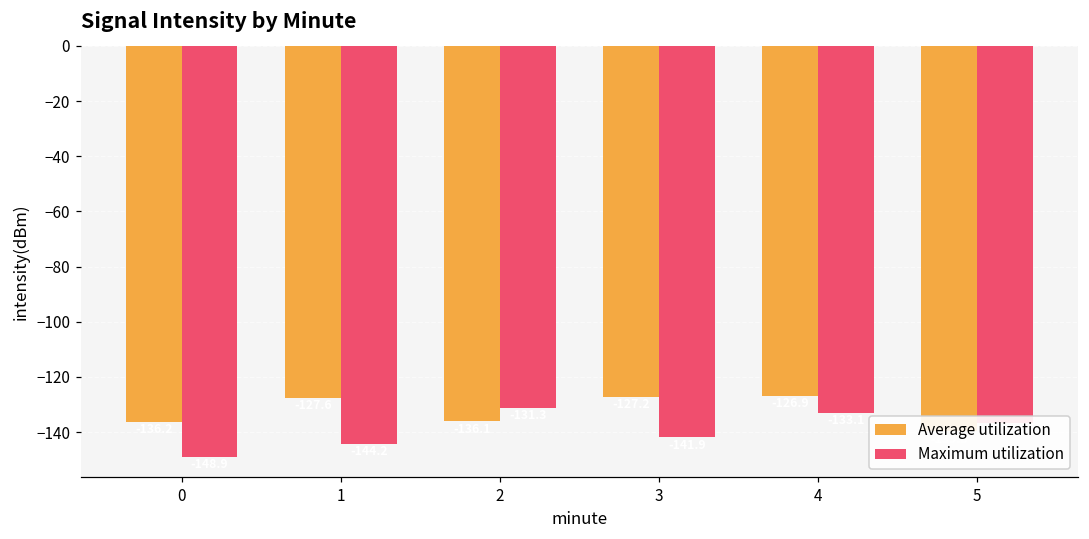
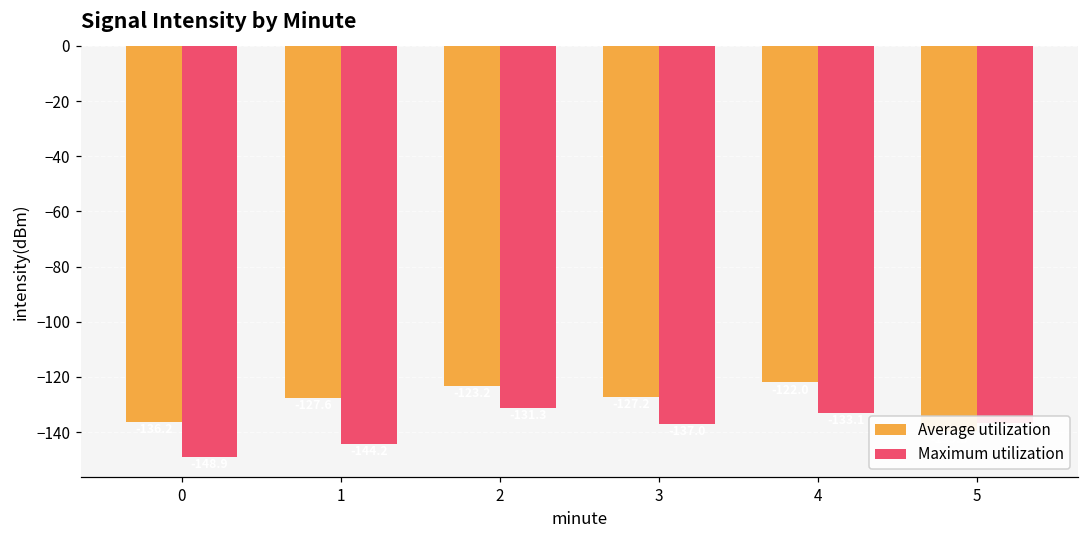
  {
    "Average utilization": {
      "0": -136,
      "1": -128,
-     "2": -136,
+     "2": -123,
      "3": -127,
-     "4": -127
+     "4": -122
    },
    "Maximum utilization": {
      "0": -149,
      "1": -144,
      "2": -131,
-     "3": -142,
+     "3": -137,
      "4": -133
    }
  }
